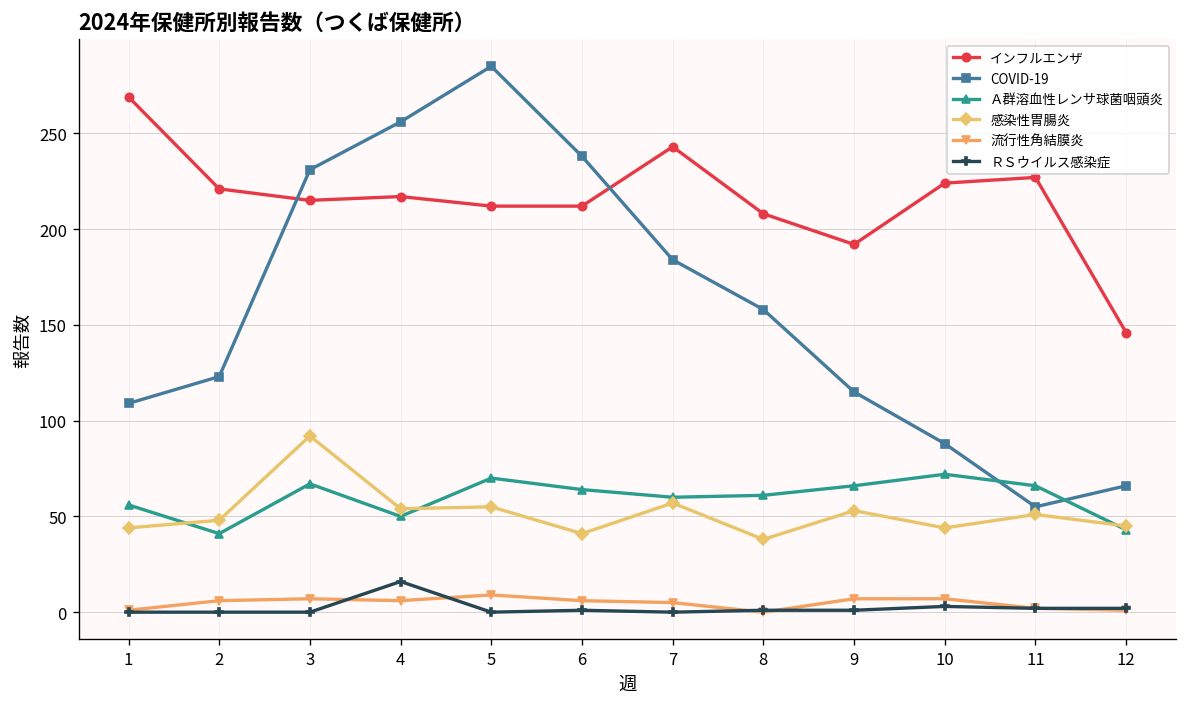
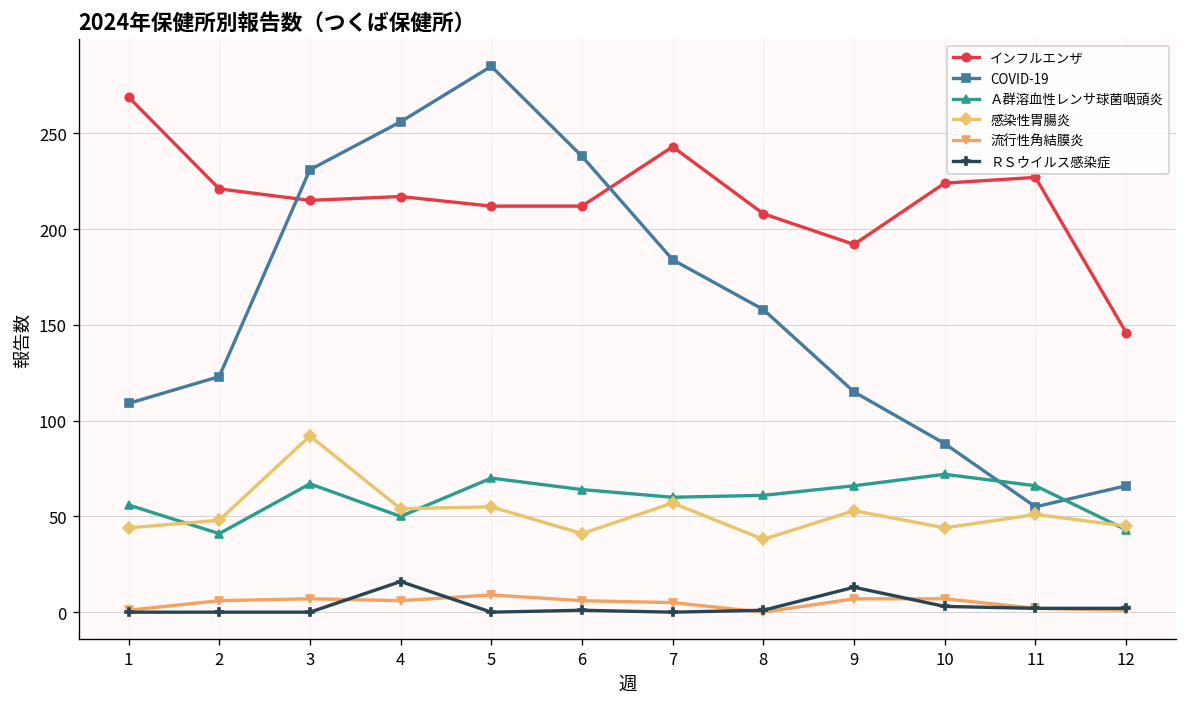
  {
    "インフルエンザ": {
      "1": 269,
      "2": 221,
      "3": 215,
      "4": 217,
      "5": 212,
      "6": 212,
      "7": 243,
      "8": 208,
      "9": 192,
      "10": 224,
      "11": 227,
      "12": 146
    },
    "ＲＳウイルス感染症": {
      "2": 0,
      "3": 0,
      "4": 16,
      "5": 0,
      "6": 1,
      "7": 0,
-     "9": 1,
+     "9": 13,
      "10": 3
    }
  }
